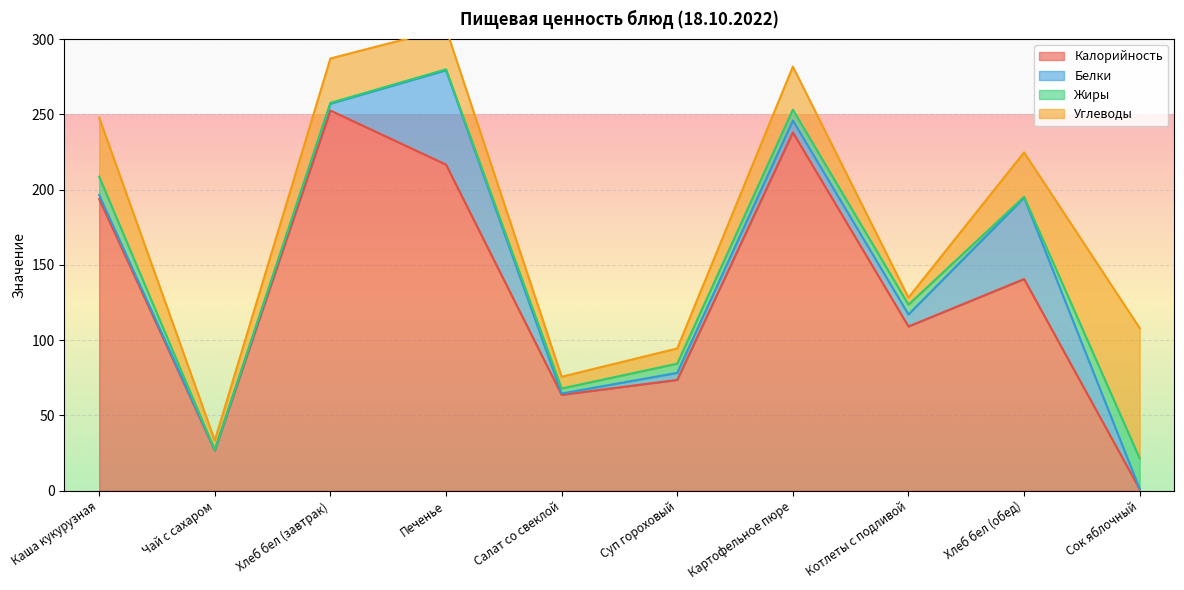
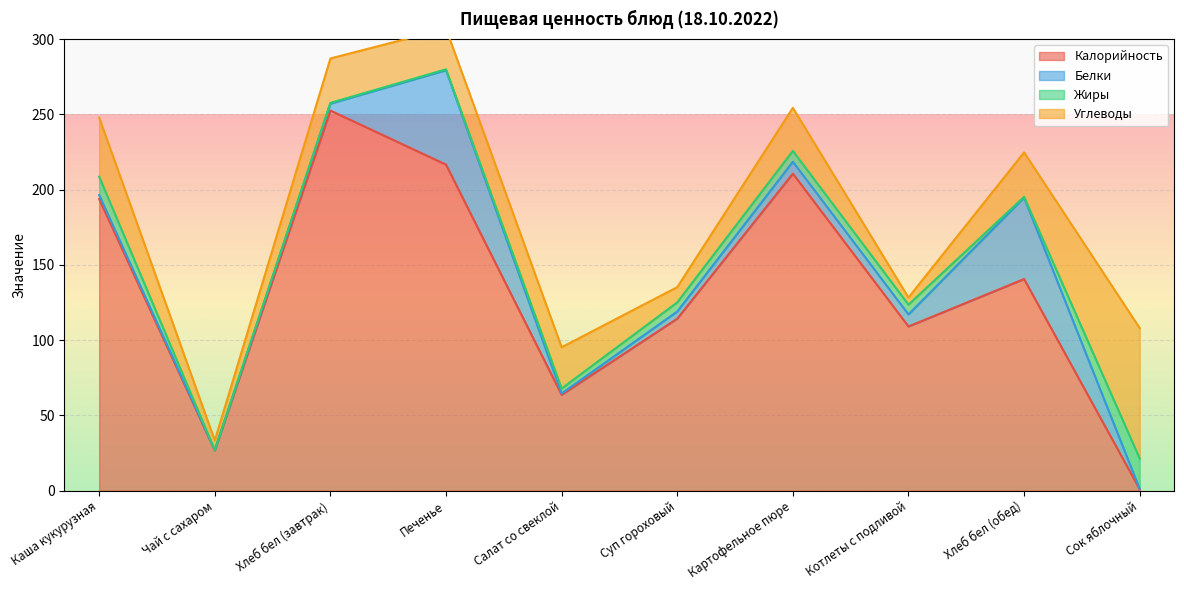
  {
    "Калорийность": {
      "Каша кукурузная": 194,
      "Хлеб бел (завтрак)": 253,
      "Печенье": 217,
-     "Суп гороховый": 74,
-     "Картофельное пюре": 238,
+     "Суп гороховый": 114,
+     "Картофельное пюре": 211,
      "Котлеты с подливой": 109,
      "Хлеб бел (обед)": 141
    },
    "Белки": {
      "Каша кукурузная": 3,
      "Суп гороховый": 5,
      "Картофельное пюре": 8,
      "Котлеты с подливой": 8
    },
    "Жиры": {
      "Каша кукурузная": 12,
      "Салат со свеклой": 3,
      "Суп гороховый": 6,
      "Картофельное пюре": 7,
      "Котлеты с подливой": 7,
      "Сок яблочный": 20
    },
    "Углеводы": {
      "Каша кукурузная": 39,
      "Чай с сахаром": 6,
      "Хлеб бел (завтрак)": 30,
-     "Салат со свеклой": 8,
+     "Салат со свеклой": 27,
      "Суп гороховый": 10,
      "Картофельное пюре": 29,
      "Котлеты с подливой": 5,
      "Хлеб бел (обед)": 30,
      "Сок яблочный": 87
    }
  }
